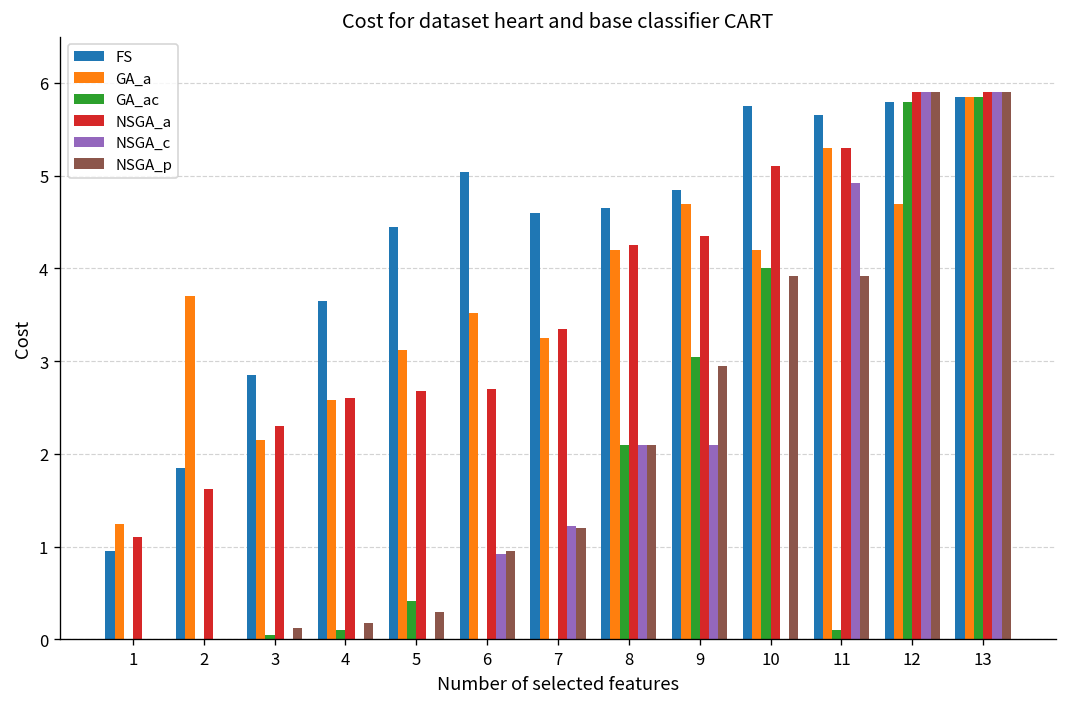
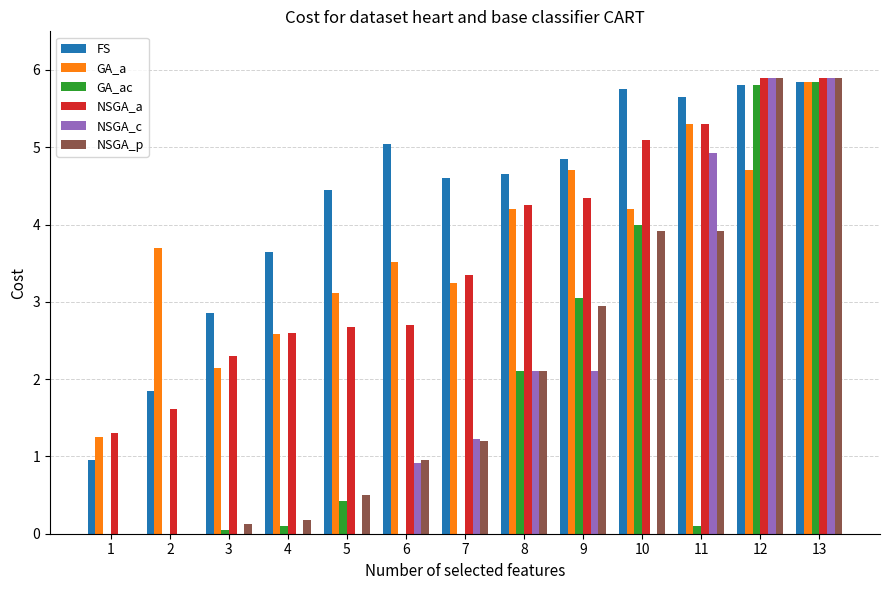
  {
    "FS": {
      "1": 1.0,
      "2": 1.9,
      "3": 2.9,
      "4": 3.7,
      "5": 4.5,
      "6": 5.0,
      "7": 4.6,
      "8": 4.7,
      "9": 4.9,
      "10": 5.8,
      "11": 5.7,
      "12": 5.8,
      "13": 5.9
    },
    "GA_a": {
      "1": 1.3,
      "2": 3.7,
      "3": 2.2,
      "4": 2.6,
      "5": 3.1,
      "6": 3.5,
      "7": 3.3,
      "8": 4.2,
      "9": 4.7,
      "10": 4.2,
      "11": 5.3,
      "12": 4.7,
      "13": 5.9
    },
    "GA_ac": {
      "1": 0.0,
      "2": 0.0,
      "3": 0.1,
      "4": 0.1,
      "5": 0.4,
      "6": 0.0,
      "7": 0.0,
      "8": 2.1,
      "9": 3.1,
      "10": 4.0,
      "11": 0.1,
      "12": 5.8,
      "13": 5.9
    },
    "NSGA_a": {
-     "1": 1.1,
+     "1": 1.3,
      "2": 1.6,
      "3": 2.3,
      "4": 2.6,
      "5": 2.7,
      "6": 2.7,
      "7": 3.4,
      "8": 4.3,
      "9": 4.4,
      "10": 5.1,
      "11": 5.3,
      "12": 5.9,
      "13": 5.9
    },
    "NSGA_c": {
      "1": 0.0,
      "2": 0.0,
      "3": 0.0,
      "4": 0.0,
      "5": 0.0,
      "6": 0.9,
      "7": 1.2,
      "8": 2.1,
      "9": 2.1,
      "10": 0.0,
      "11": 4.9,
      "12": 5.9,
      "13": 5.9
    },
    "NSGA_p": {
      "1": 0.0,
      "2": 0.0,
      "3": 0.1,
      "4": 0.2,
-     "5": 0.3,
+     "5": 0.5,
      "6": 1.0,
      "7": 1.2,
      "8": 2.1,
      "9": 3.0,
      "10": 3.9,
      "11": 3.9,
      "12": 5.9,
      "13": 5.9
    }
  }
